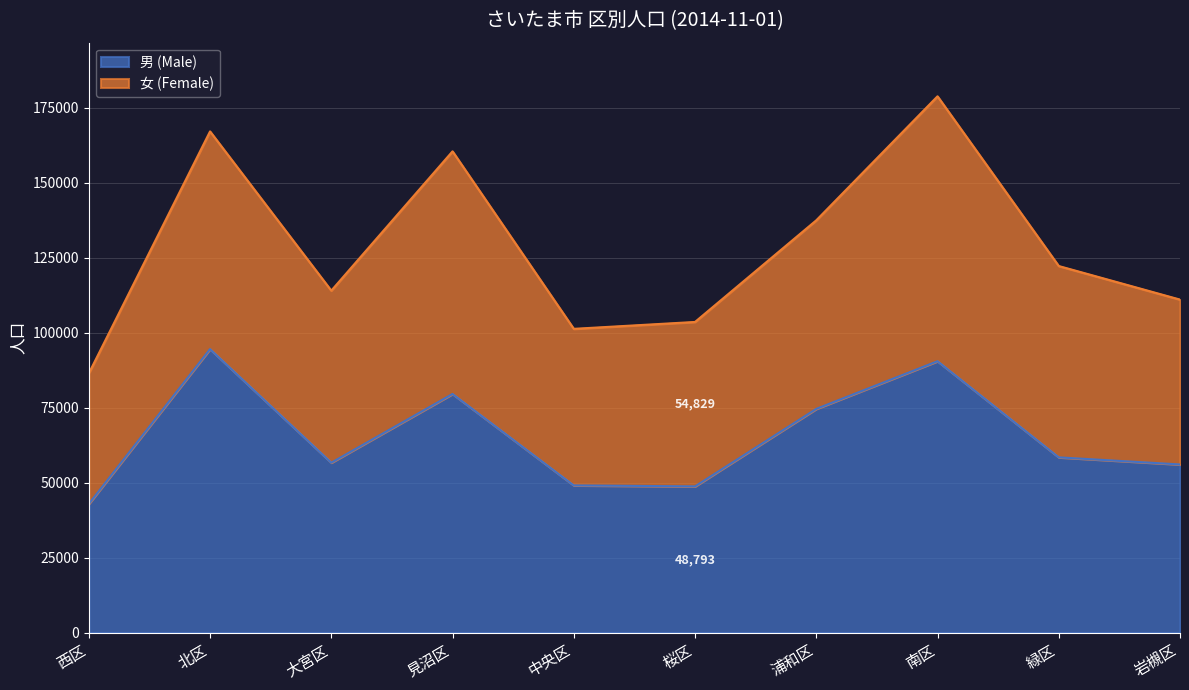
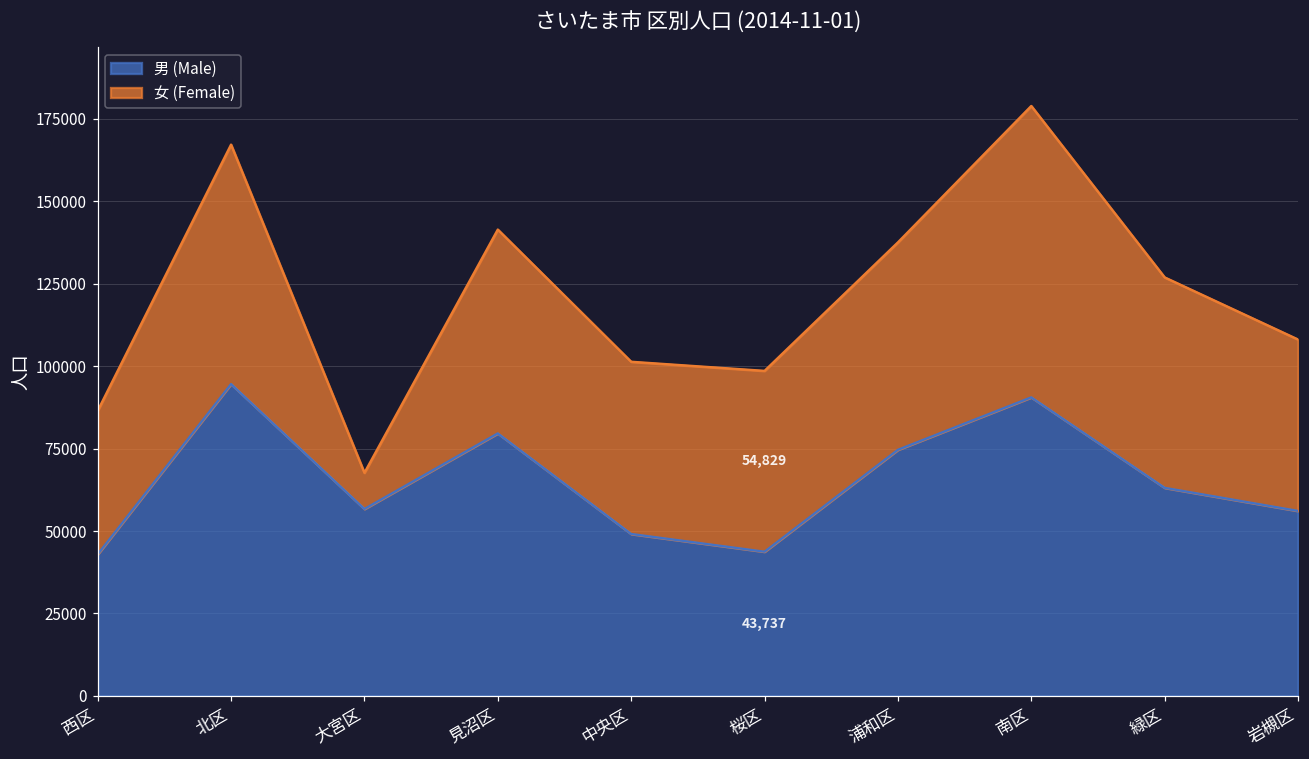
  {
    "男 (Male)": {
-     "桜区": "48,793",
-     "緑区": "58000"
+     "桜区": "43,737",
+     "緑区": "63000"
    },
    "女 (Female)": {
      "西区": "44000",
      "北区": "73000",
-     "大宮区": "57000",
-     "見沼区": "81000",
+     "大宮区": "11000",
+     "見沼区": "62000",
      "中央区": "52000",
      "桜区": "55000",
      "浦和区": "63000",
      "南区": "88000",
      "緑区": "64000",
-     "岩槻区": "55000"
+     "岩槻区": "52000"
    }
  }
